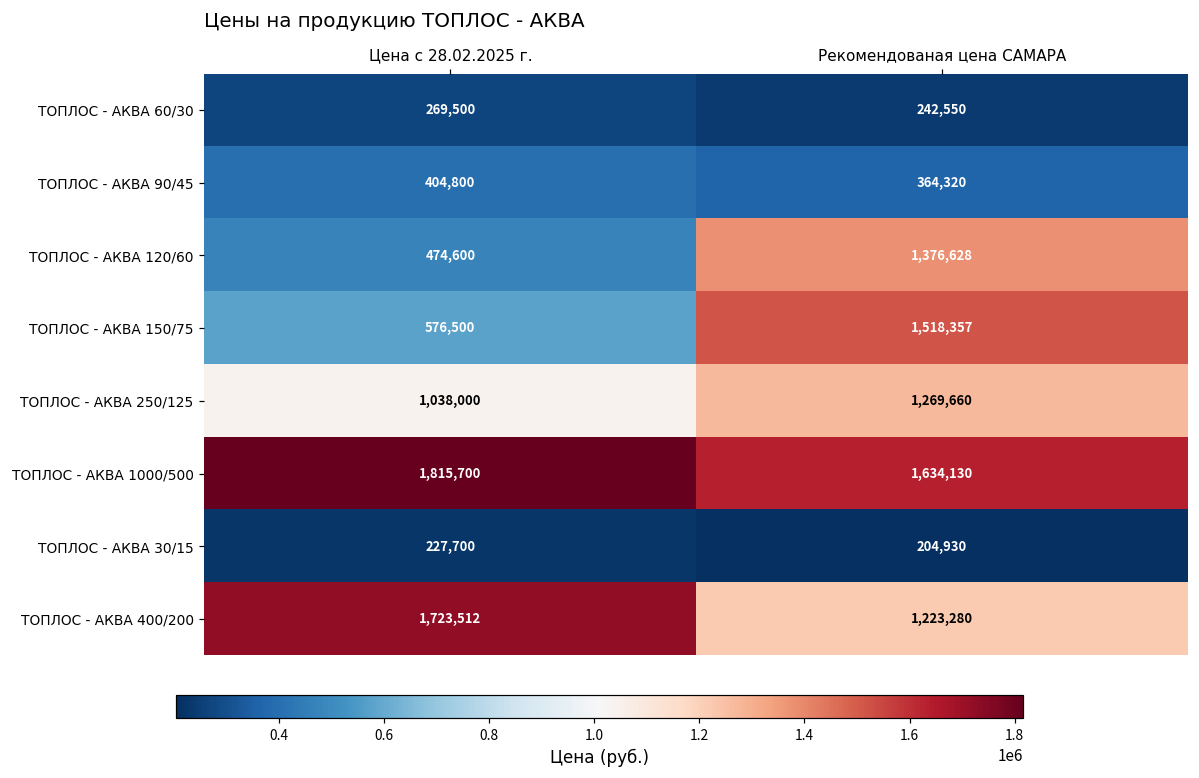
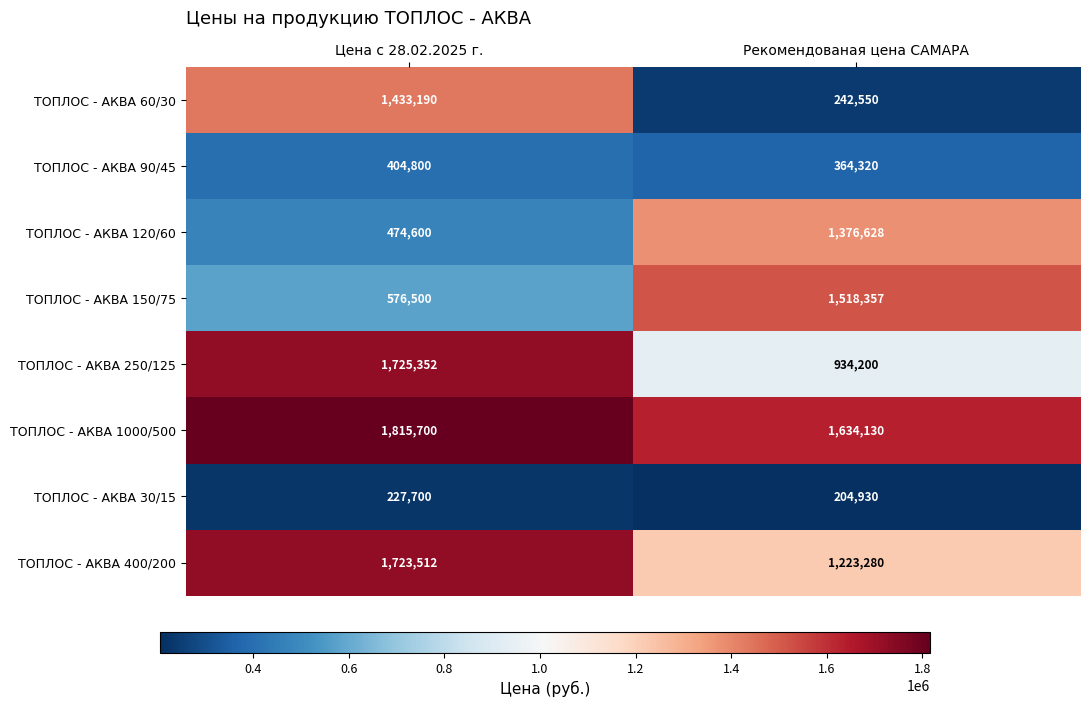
  {
    "ТОПЛОС - АКВА 60/30": {
-     "Цена с 28.02.2025 г.": "269,500",
+     "Цена с 28.02.2025 г.": "1,433,190",
      "Рекомендованая цена САМАРА": "242,550"
    },
    "ТОПЛОС - АКВА 90/45": {
      "Цена с 28.02.2025 г.": "404,800",
      "Рекомендованая цена САМАРА": "364,320"
    },
    "ТОПЛОС - АКВА 120/60": {
      "Цена с 28.02.2025 г.": "474,600",
      "Рекомендованая цена САМАРА": "1,376,628"
    },
    "ТОПЛОС - АКВА 150/75": {
      "Цена с 28.02.2025 г.": "576,500",
      "Рекомендованая цена САМАРА": "1,518,357"
    },
    "ТОПЛОС - АКВА 250/125": {
-     "Цена с 28.02.2025 г.": "1,038,000",
-     "Рекомендованая цена САМАРА": "1,269,660"
+     "Цена с 28.02.2025 г.": "1,725,352",
+     "Рекомендованая цена САМАРА": "934,200"
    },
    "ТОПЛОС - АКВА 1000/500": {
      "Цена с 28.02.2025 г.": "1,815,700",
      "Рекомендованая цена САМАРА": "1,634,130"
    },
    "ТОПЛОС - АКВА 30/15": {
      "Цена с 28.02.2025 г.": "227,700",
      "Рекомендованая цена САМАРА": "204,930"
    },
    "ТОПЛОС - АКВА 400/200": {
      "Цена с 28.02.2025 г.": "1,723,512",
      "Рекомендованая цена САМАРА": "1,223,280"
    }
  }
